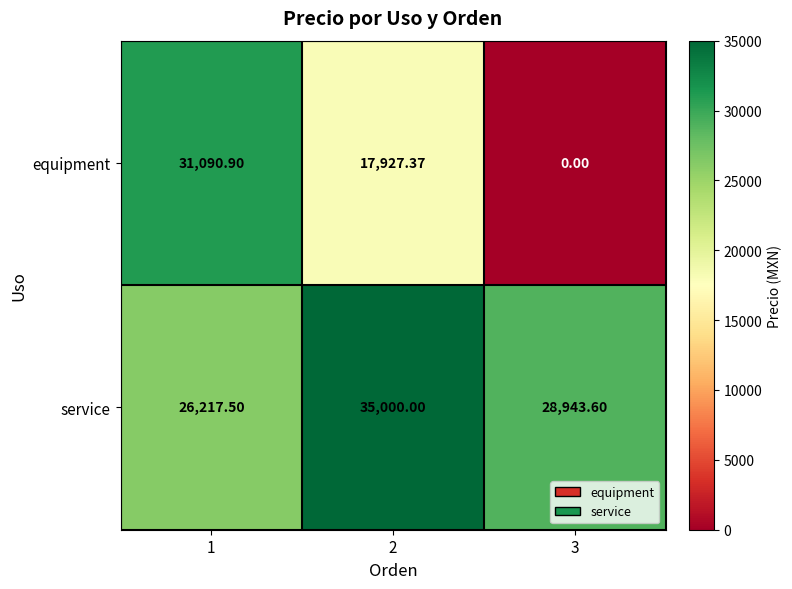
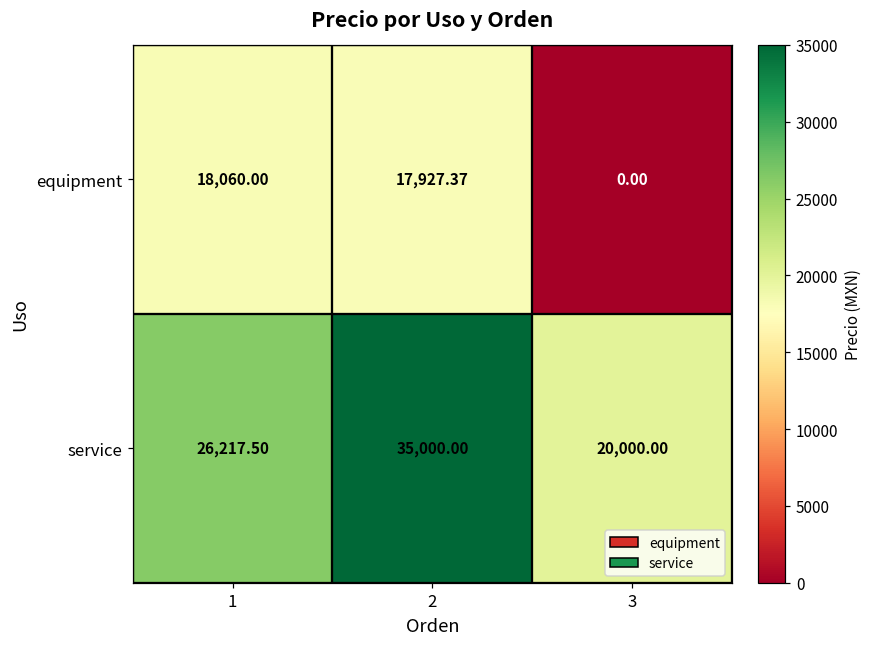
  {
    "equipment": {
-     "1": "31,090.90",
+     "1": "18,060.00",
      "2": "17,927.37",
      "3": "0.00"
    },
    "service": {
      "1": "26,217.50",
      "2": "35,000.00",
-     "3": "28,943.60"
+     "3": "20,000.00"
    }
  }
